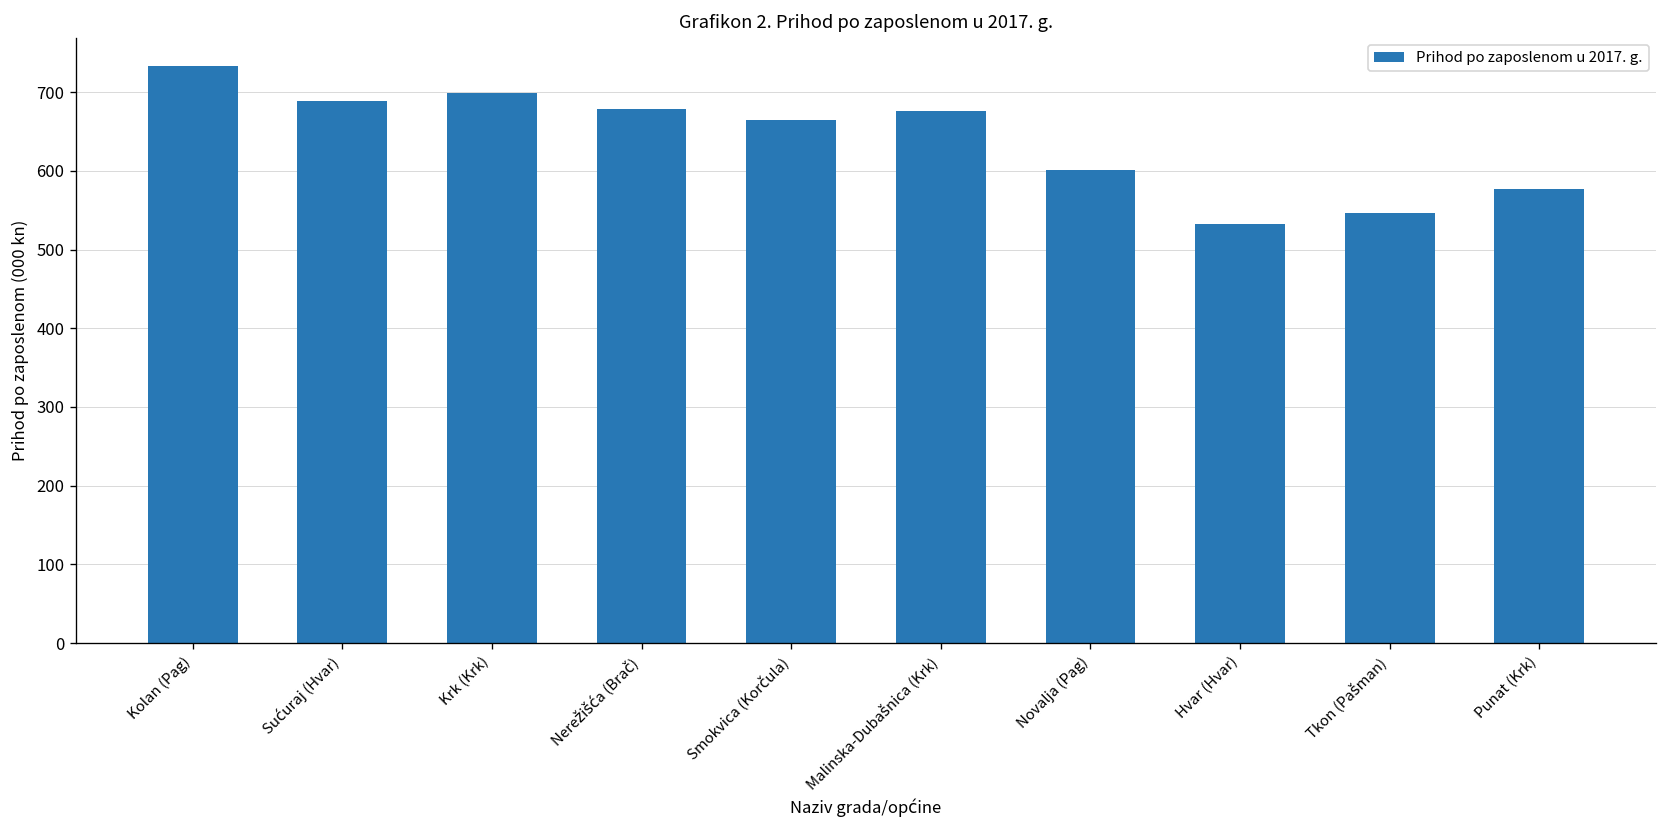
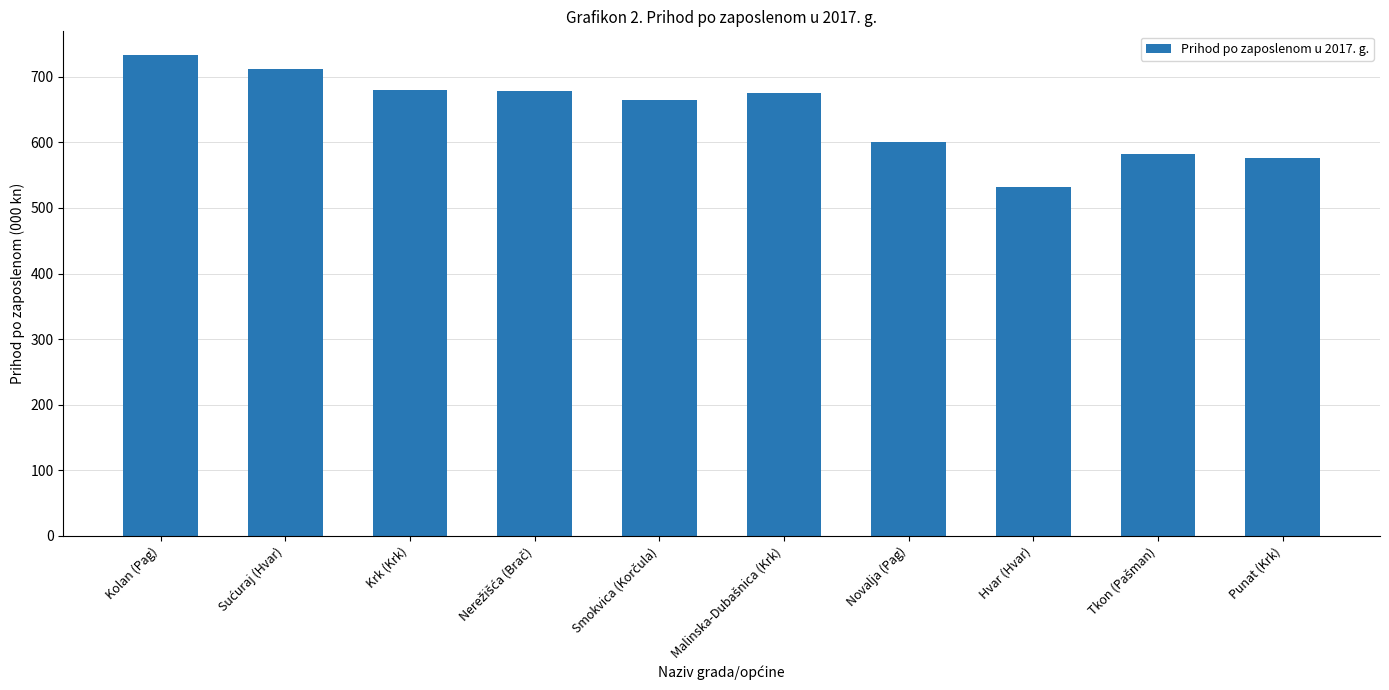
  {
    "Kolan (Pag)": 730,
-   "Sućuraj (Hvar)": 690,
-   "Krk (Krk)": 700,
+   "Sućuraj (Hvar)": 710,
+   "Krk (Krk)": 680,
    "Nerežišća (Brač)": 680,
    "Smokvica (Korčula)": 660,
    "Malinska-Dubašnica (Krk)": 680,
    "Novalja (Pag)": 600,
    "Hvar (Hvar)": 530,
-   "Tkon (Pašman)": 550,
+   "Tkon (Pašman)": 580,
    "Punat (Krk)": 580
  }
